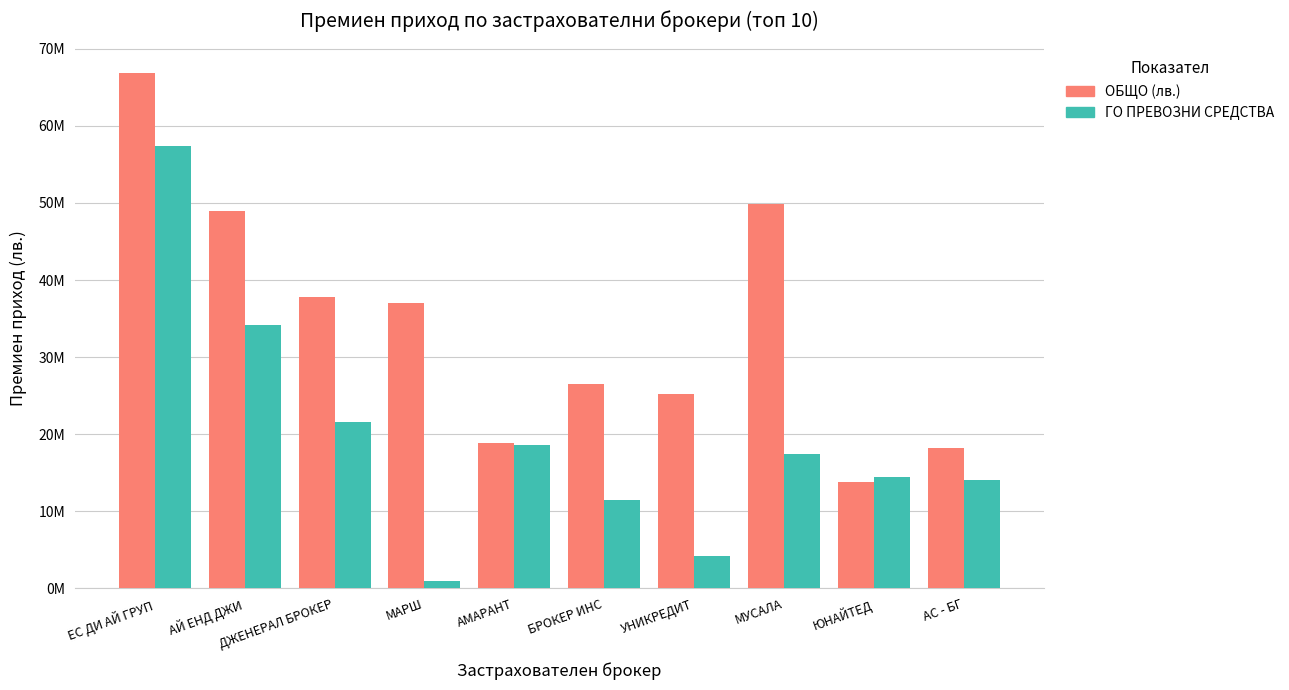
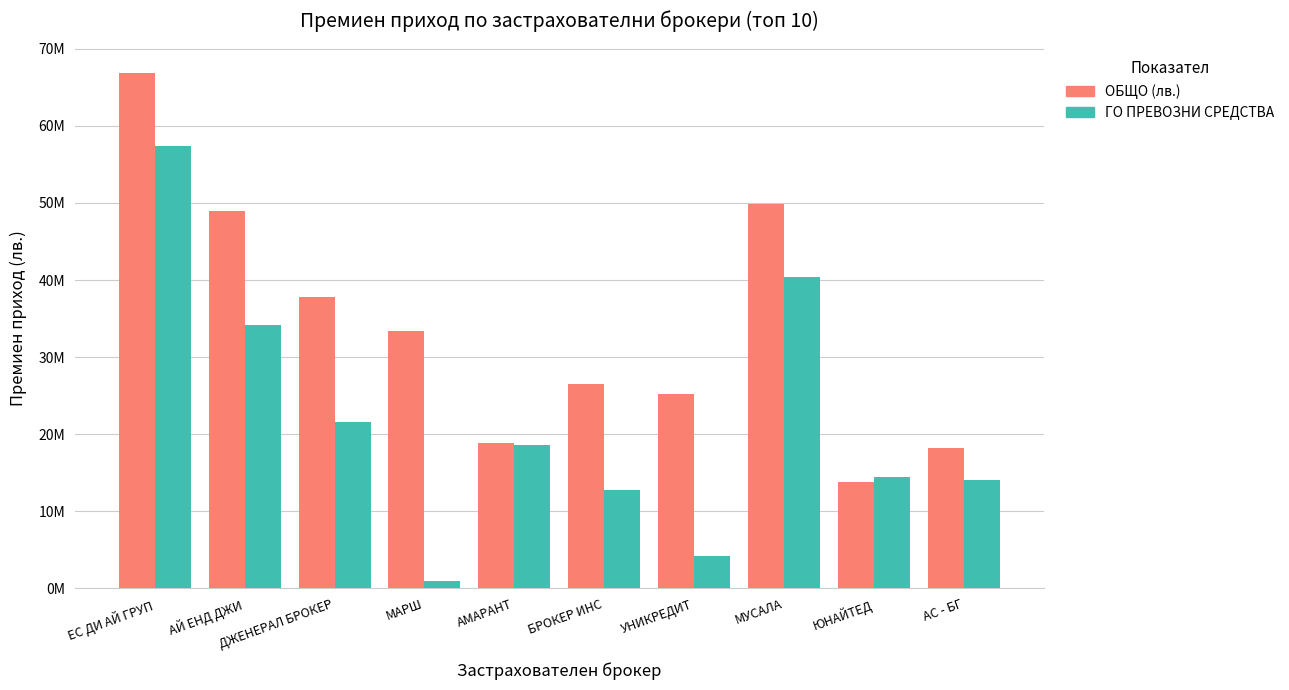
  {
    "ОБЩО (лв.)": {
      "ЕС ДИ АЙ ГРУП": 67000000,
      "АЙ ЕНД ДЖИ": 49000000,
      "ДЖЕНЕРАЛ БРОКЕР": 38000000,
-     "МАРШ": 37000000,
+     "МАРШ": 33000000,
      "АМАРАНТ": 19000000,
      "БРОКЕР ИНС": 26000000,
      "УНИКРЕДИТ": 25000000,
      "МУСАЛА": 50000000,
      "ЮНАЙТЕД": 14000000,
      "АС - БГ": 18000000
    },
    "ГО ПРЕВОЗНИ СРЕДСТВА": {
      "ЕС ДИ АЙ ГРУП": 57000000,
      "АЙ ЕНД ДЖИ": 34000000,
      "ДЖЕНЕРАЛ БРОКЕР": 22000000,
      "МАРШ": 1000000,
      "АМАРАНТ": 19000000,
-     "БРОКЕР ИНС": 11000000,
+     "БРОКЕР ИНС": 13000000,
      "УНИКРЕДИТ": 4000000,
-     "МУСАЛА": 17000000,
+     "МУСАЛА": 40000000,
      "ЮНАЙТЕД": 14000000,
      "АС - БГ": 14000000
    }
  }
